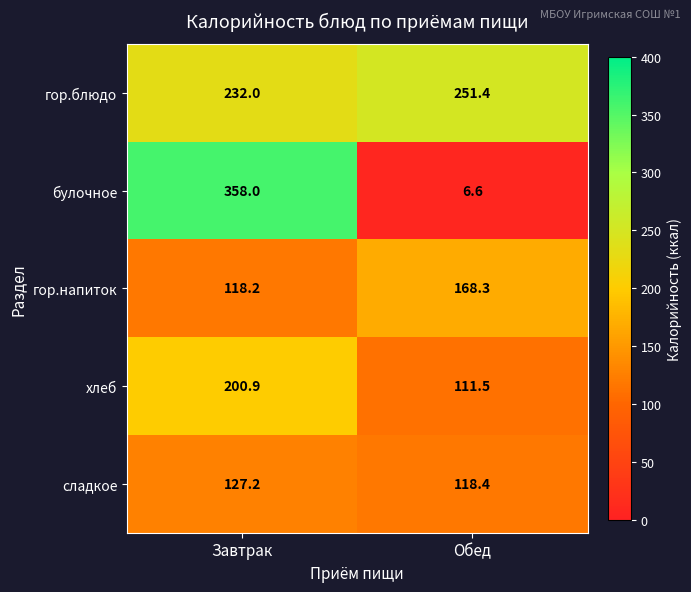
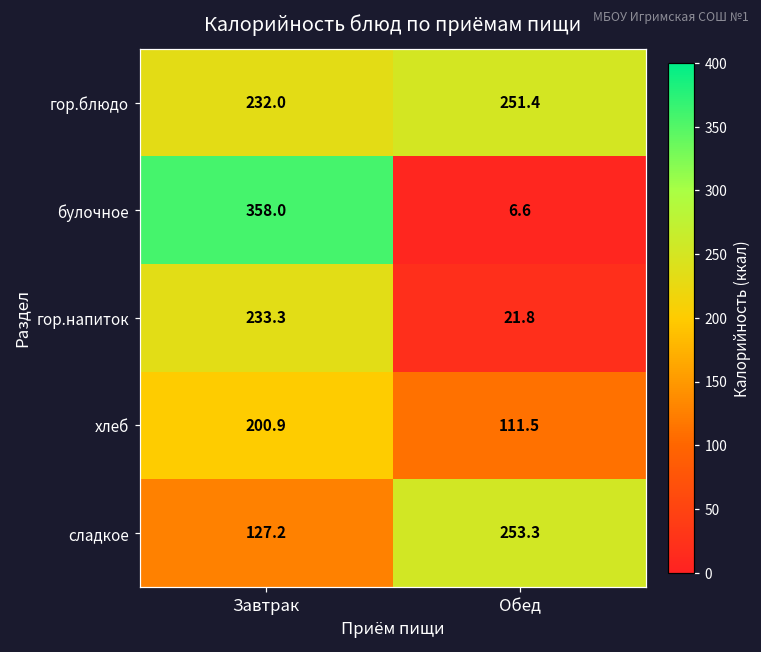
  {
    "гор.блюдо": {
      "Завтрак": 232.0,
      "Обед": 251.4
    },
    "булочное": {
      "Завтрак": 358.0,
      "Обед": 6.6
    },
    "гор.напиток": {
-     "Завтрак": 118.2,
-     "Обед": 168.3
+     "Завтрак": 233.3,
+     "Обед": 21.8
    },
    "хлеб": {
      "Завтрак": 200.9,
      "Обед": 111.5
    },
    "сладкое": {
      "Завтрак": 127.2,
-     "Обед": 118.4
+     "Обед": 253.3
    }
  }
